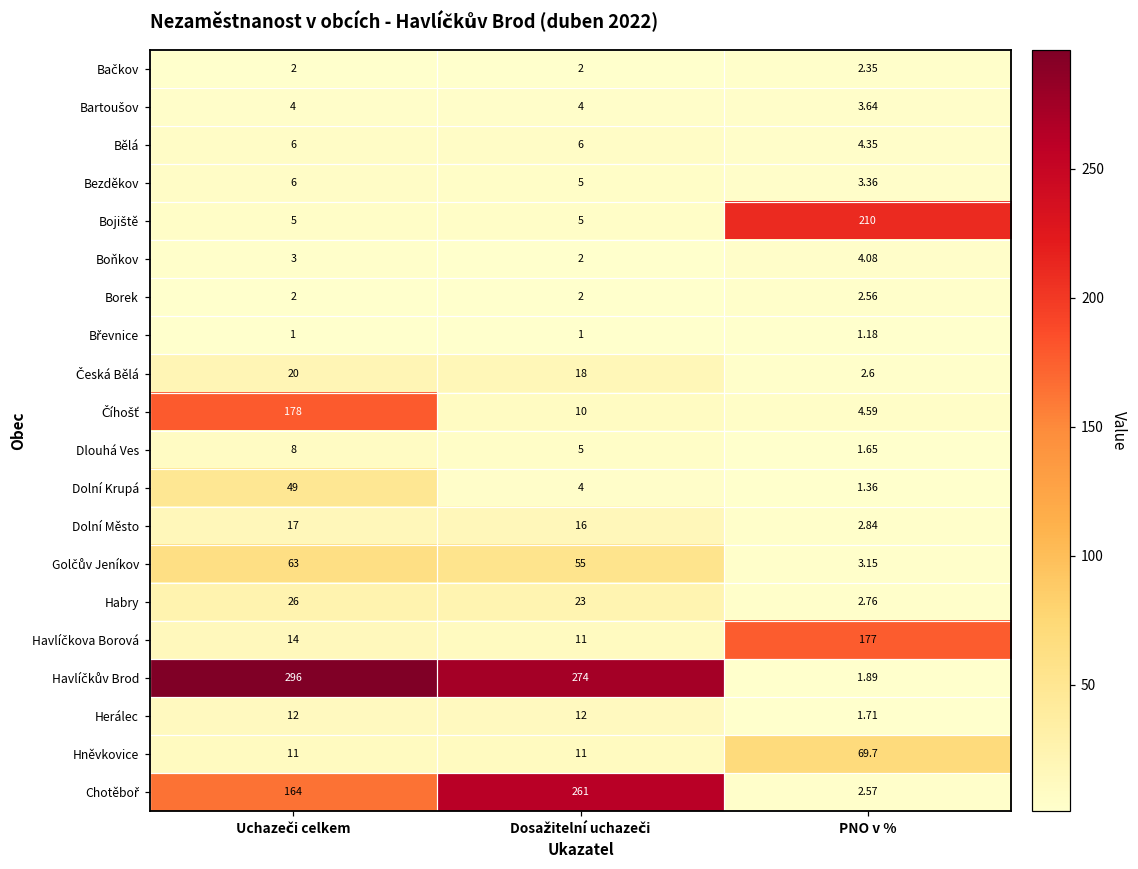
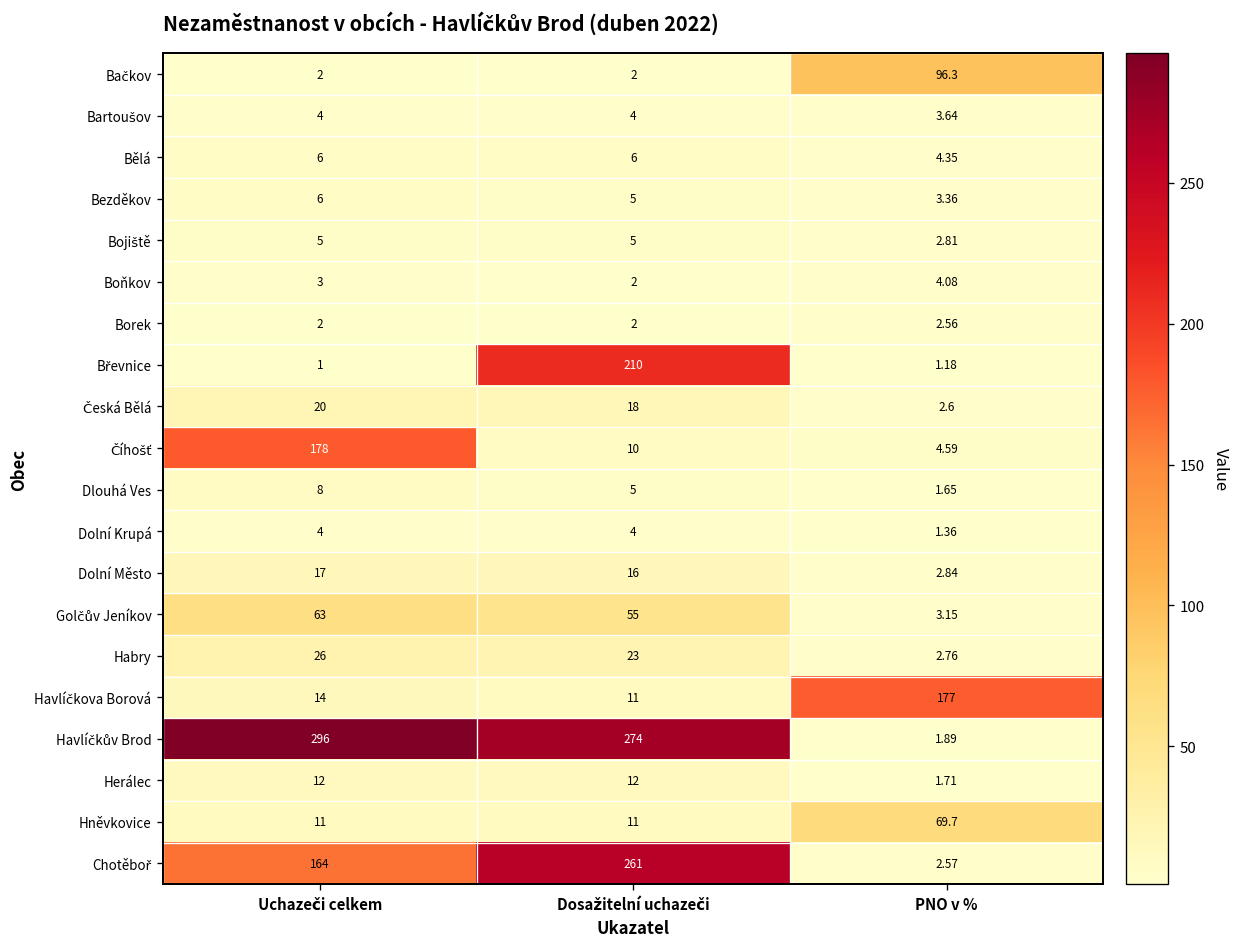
  {
    "Bačkov": {
      "Uchazeči celkem": 2,
      "Dosažitelní uchazeči": 2,
-     "PNO v %": 2.35
+     "PNO v %": 96.3
    },
    "Bartoušov": {
      "Uchazeči celkem": 4,
      "Dosažitelní uchazeči": 4,
      "PNO v %": 3.64
    },
    "Bělá": {
      "Uchazeči celkem": 6,
      "Dosažitelní uchazeči": 6,
      "PNO v %": 4.35
    },
    "Bezděkov": {
      "Uchazeči celkem": 6,
      "Dosažitelní uchazeči": 5,
      "PNO v %": 3.36
    },
    "Bojiště": {
      "Uchazeči celkem": 5,
      "Dosažitelní uchazeči": 5,
-     "PNO v %": 210
+     "PNO v %": 2.81
    },
    "Boňkov": {
      "Uchazeči celkem": 3,
      "Dosažitelní uchazeči": 2,
      "PNO v %": 4.08
    },
    "Borek": {
      "Uchazeči celkem": 2,
      "Dosažitelní uchazeči": 2,
      "PNO v %": 2.56
    },
    "Břevnice": {
      "Uchazeči celkem": 1,
-     "Dosažitelní uchazeči": 1,
+     "Dosažitelní uchazeči": 210,
      "PNO v %": 1.18
    },
    "Česká Bělá": {
      "Uchazeči celkem": 20,
      "Dosažitelní uchazeči": 18,
      "PNO v %": 2.6
    },
    "Číhošť": {
      "Uchazeči celkem": 178,
      "Dosažitelní uchazeči": 10,
      "PNO v %": 4.59
    },
    "Dlouhá Ves": {
      "Uchazeči celkem": 8,
      "Dosažitelní uchazeči": 5,
      "PNO v %": 1.65
    },
    "Dolní Krupá": {
-     "Uchazeči celkem": 49,
+     "Uchazeči celkem": 4,
      "Dosažitelní uchazeči": 4,
      "PNO v %": 1.36
    },
    "Dolní Město": {
      "Uchazeči celkem": 17,
      "Dosažitelní uchazeči": 16,
      "PNO v %": 2.84
    },
    "Golčův Jeníkov": {
      "Uchazeči celkem": 63,
      "Dosažitelní uchazeči": 55,
      "PNO v %": 3.15
    },
    "Habry": {
      "Uchazeči celkem": 26,
      "Dosažitelní uchazeči": 23,
      "PNO v %": 2.76
    },
    "Havlíčkova Borová": {
      "Uchazeči celkem": 14,
      "Dosažitelní uchazeči": 11,
      "PNO v %": 177
    },
    "Havlíčkův Brod": {
      "Uchazeči celkem": 296,
      "Dosažitelní uchazeči": 274,
      "PNO v %": 1.89
    },
    "Herálec": {
      "Uchazeči celkem": 12,
      "Dosažitelní uchazeči": 12,
      "PNO v %": 1.71
    },
    "Hněvkovice": {
      "Uchazeči celkem": 11,
      "Dosažitelní uchazeči": 11,
      "PNO v %": 69.7
    },
    "Chotěboř": {
      "Uchazeči celkem": 164,
      "Dosažitelní uchazeči": 261,
      "PNO v %": 2.57
    }
  }
